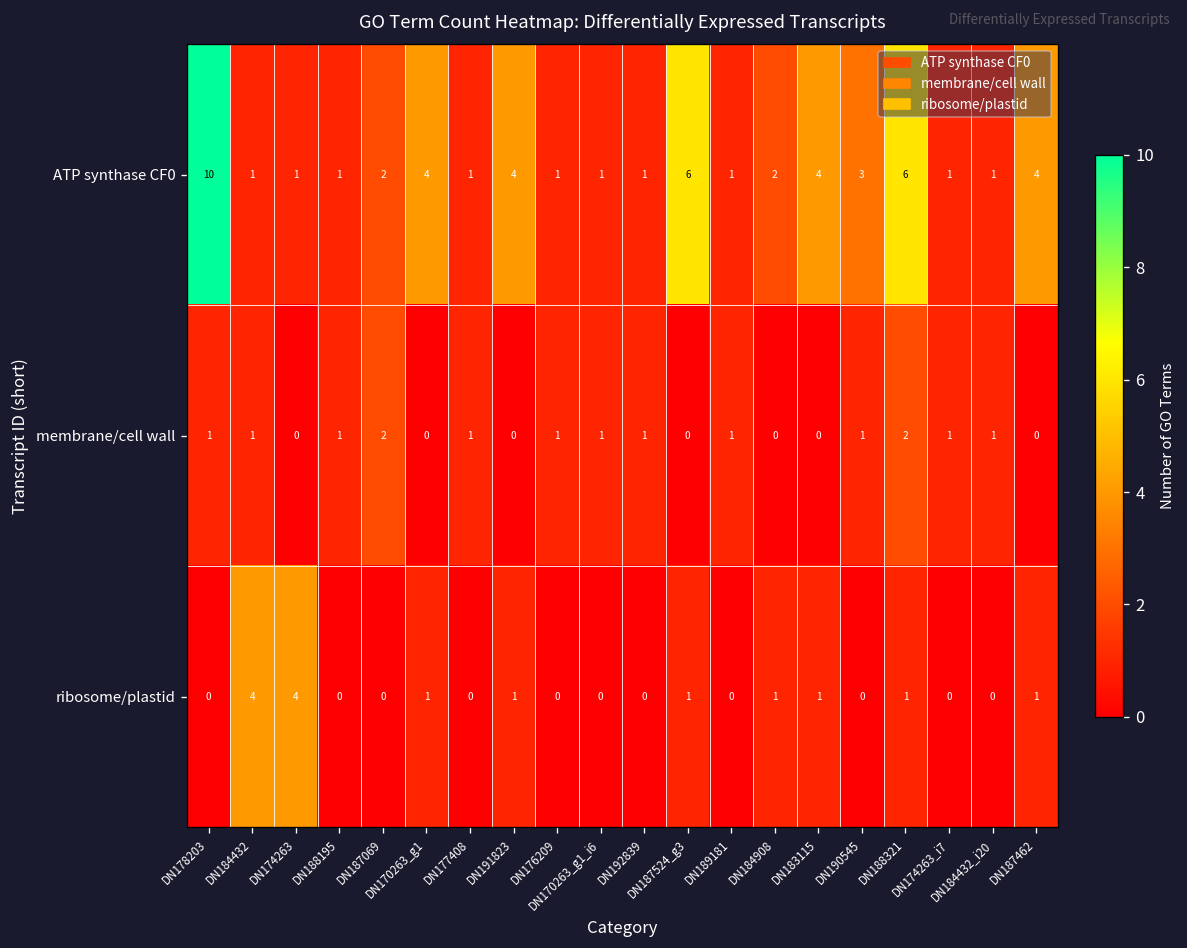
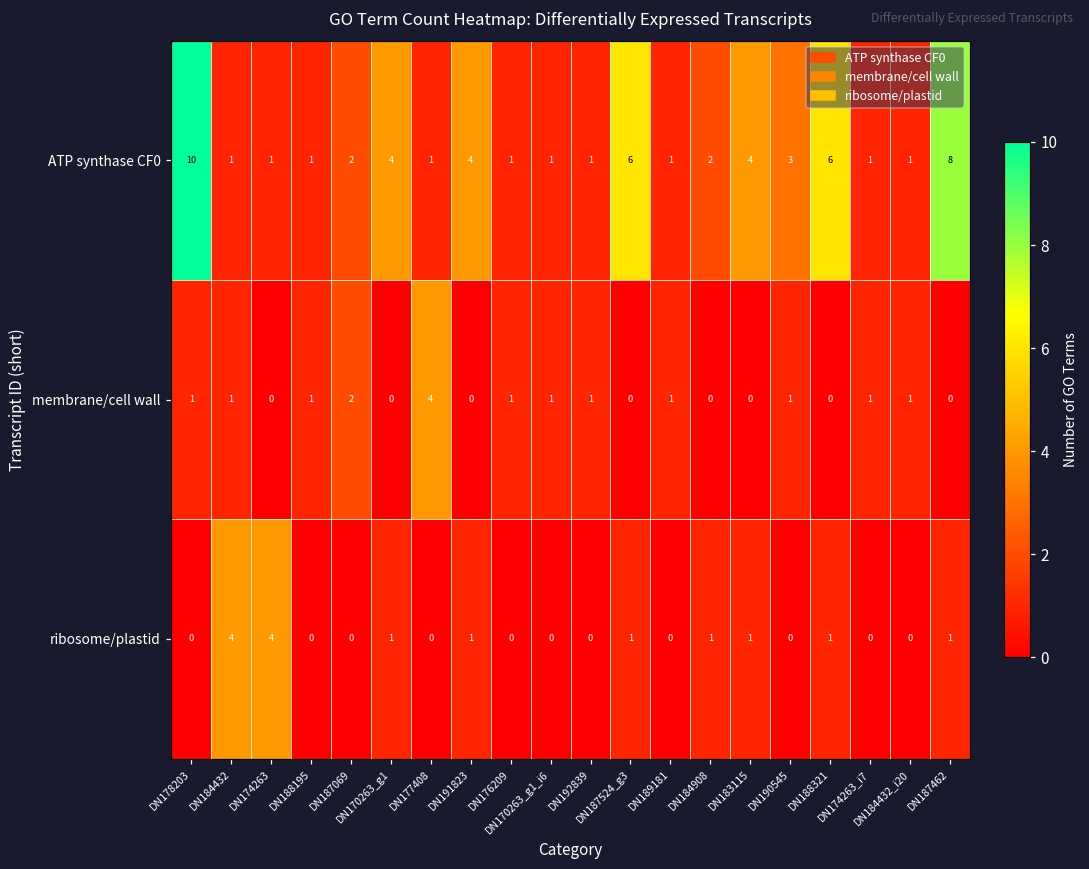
  {
    "ATP synthase CF0": {
      "DN178203": 10,
      "DN184432": 1,
      "DN174263": 1,
      "DN188195": 1,
      "DN187069": 2,
      "DN170263_g1": 4,
      "DN177408": 1,
      "DN191823": 4,
      "DN176209": 1,
      "DN170263_g1_i6": 1,
      "DN192839": 1,
      "DN187524_g3": 6,
      "DN189181": 1,
      "DN184908": 2,
      "DN183115": 4,
      "DN190545": 3,
      "DN188321": 6,
      "DN174263_i7": 1,
      "DN184432_i20": 1,
-     "DN187462": 4
+     "DN187462": 8
    },
    "membrane/cell wall": {
      "DN178203": 1,
      "DN184432": 1,
      "DN174263": 0,
      "DN188195": 1,
      "DN187069": 2,
      "DN170263_g1": 0,
-     "DN177408": 1,
+     "DN177408": 4,
      "DN191823": 0,
      "DN176209": 1,
      "DN170263_g1_i6": 1,
      "DN192839": 1,
      "DN187524_g3": 0,
      "DN189181": 1,
      "DN184908": 0,
      "DN183115": 0,
      "DN190545": 1,
-     "DN188321": 2,
+     "DN188321": 0,
      "DN174263_i7": 1,
      "DN184432_i20": 1,
      "DN187462": 0
    },
    "ribosome/plastid": {
      "DN178203": 0,
      "DN184432": 4,
      "DN174263": 4,
      "DN188195": 0,
      "DN187069": 0,
      "DN170263_g1": 1,
      "DN177408": 0,
      "DN191823": 1,
      "DN176209": 0,
      "DN170263_g1_i6": 0,
      "DN192839": 0,
      "DN187524_g3": 1,
      "DN189181": 0,
      "DN184908": 1,
      "DN183115": 1,
      "DN190545": 0,
      "DN188321": 1,
      "DN174263_i7": 0,
      "DN184432_i20": 0,
      "DN187462": 1
    }
  }
